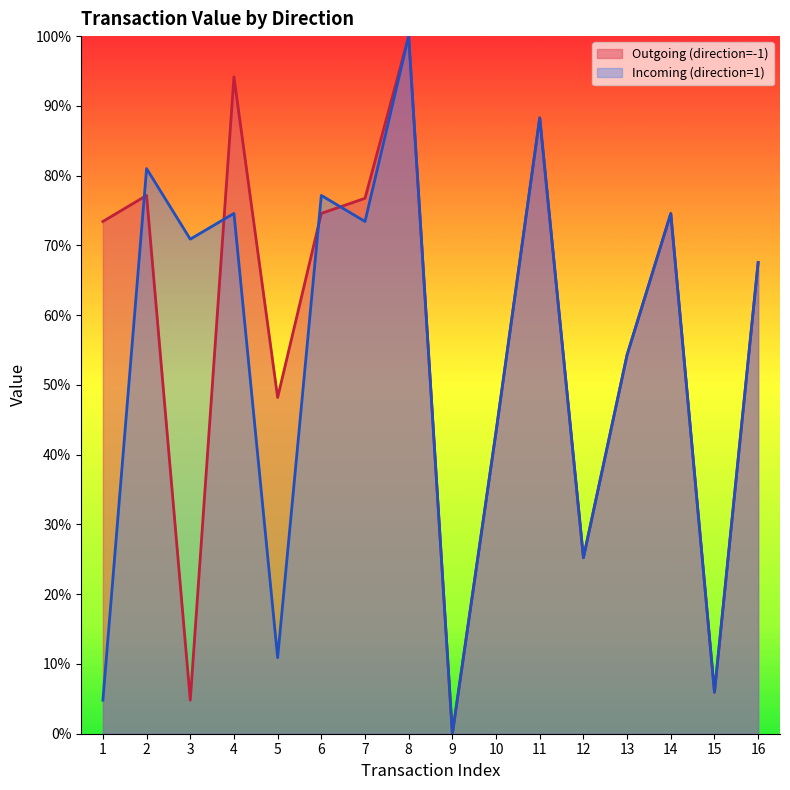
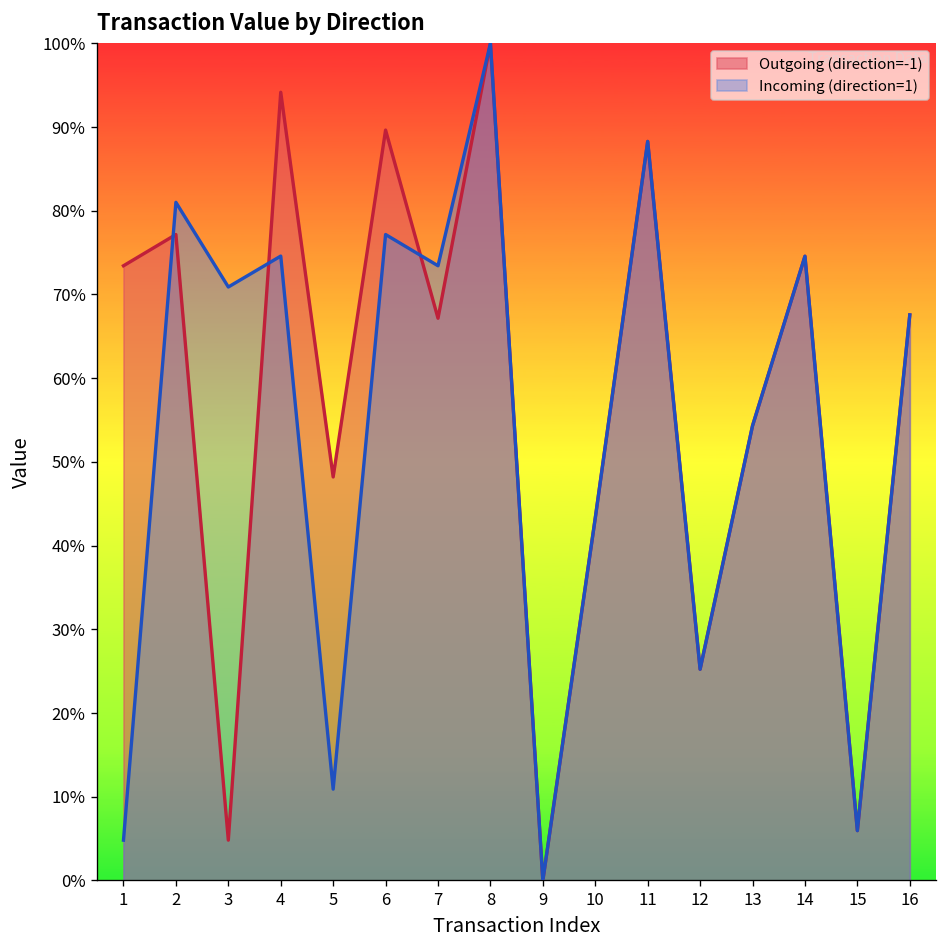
  {
    "Outgoing (direction=-1)": {
      "1": "73%",
      "2": "77%",
      "3": "5%",
      "4": "94%",
      "5": "48%",
-     "6": "75%",
-     "7": "77%"
+     "6": "90%",
+     "7": "67%"
    },
    "Incoming (direction=1)": {
      "1": "5%",
      "2": "81%",
      "3": "71%",
      "4": "75%",
      "5": "11%",
      "6": "77%",
      "7": "73%"
    }
  }
